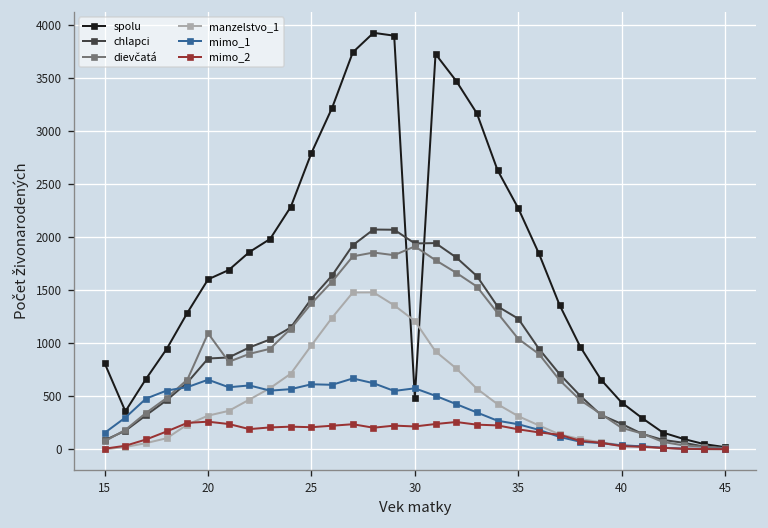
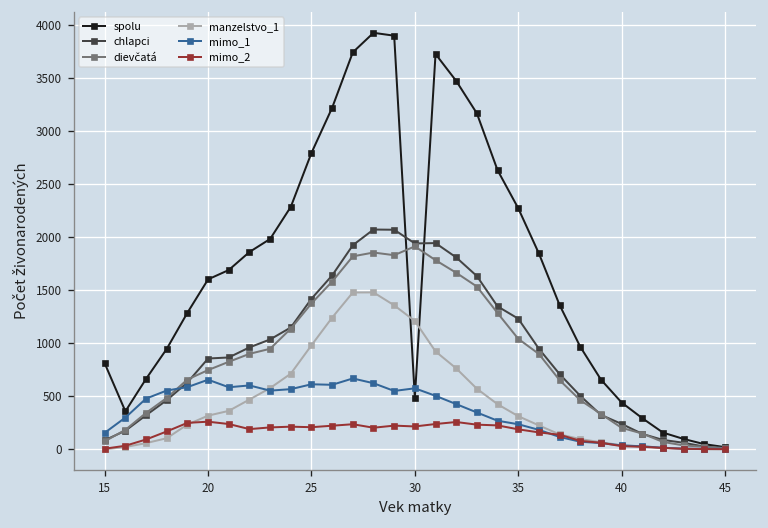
  {
    "spolu": {
      "15": 800,
      "20": 1600,
      "25": 2800,
      "30": 500,
      "35": 2300,
      "40": 400
    },
    "chlapci": {
      "20": 900,
      "25": 1400,
      "35": 1200,
      "40": 200
    },
    "dievčatá": {
-     "20": 1100,
+     "20": 700,
      "25": 1400,
      "35": 1000,
      "40": 200
    },
    "manzelstvo_1": {
      "20": 300,
      "25": 1000,
      "30": 1200,
      "35": 300
    },
    "mimo_1": {
      "15": 200,
      "20": 700,
      "25": 600,
      "30": 600,
      "35": 200
    },
    "mimo_2": {
      "20": 300,
      "25": 200,
      "30": 200,
      "35": 200
    }
  }
